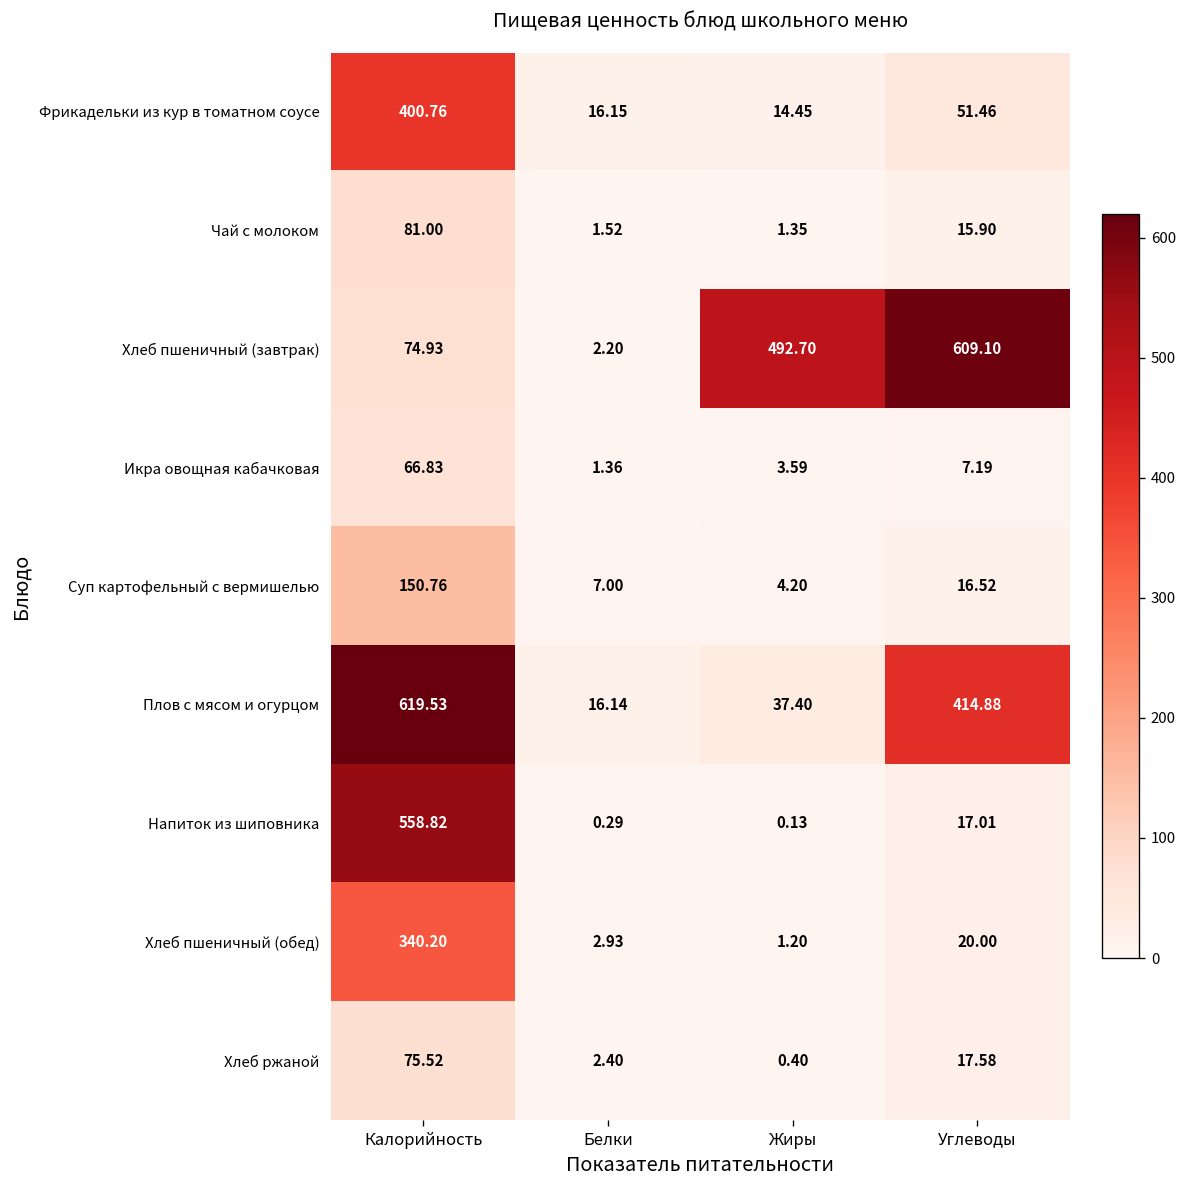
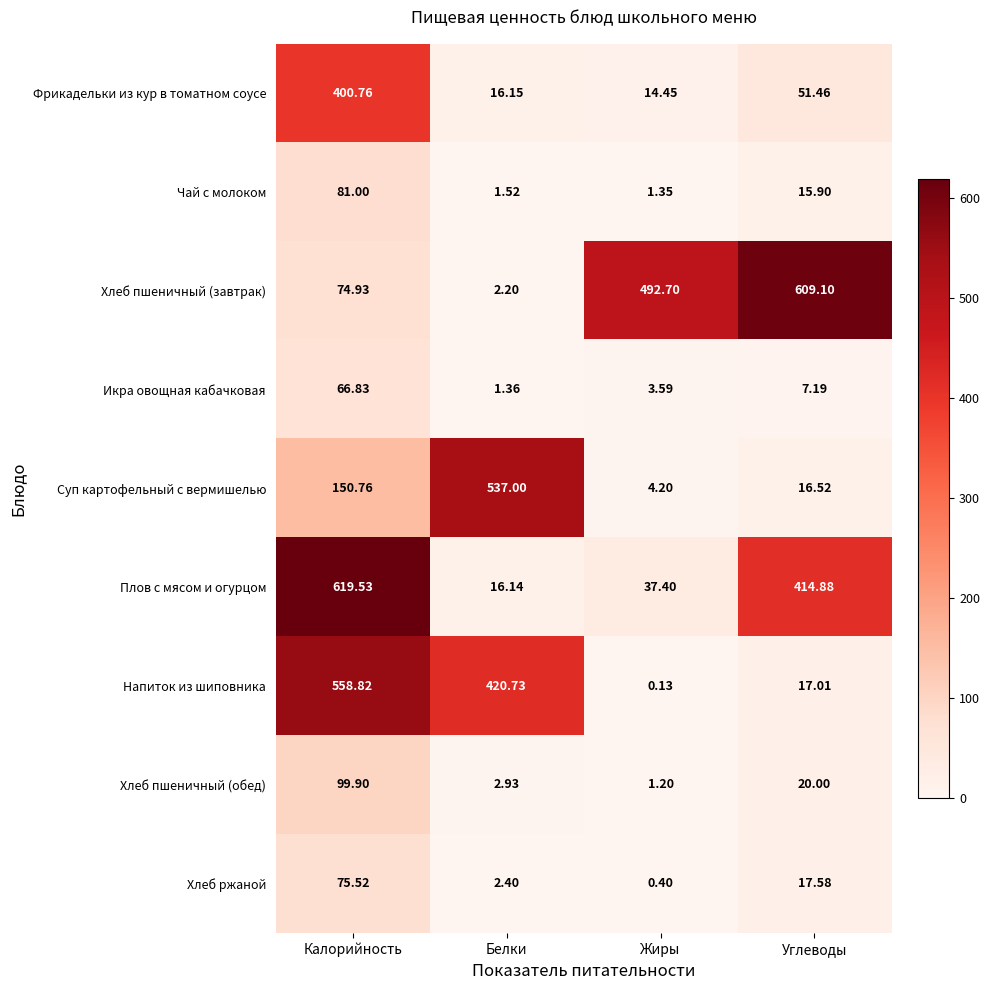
  {
    "Фрикадельки из кур в томатном соусе": {
      "Калорийность": 400.76,
      "Белки": 16.15,
      "Жиры": 14.45,
      "Углеводы": 51.46
    },
    "Чай с молоком": {
      "Калорийность": 81.00,
      "Белки": 1.52,
      "Жиры": 1.35,
      "Углеводы": 15.90
    },
    "Хлеб пшеничный (завтрак)": {
      "Калорийность": 74.93,
      "Белки": 2.20,
      "Жиры": 492.70,
      "Углеводы": 609.10
    },
    "Икра овощная кабачковая": {
      "Калорийность": 66.83,
      "Белки": 1.36,
      "Жиры": 3.59,
      "Углеводы": 7.19
    },
    "Суп картофельный с вермишелью": {
      "Калорийность": 150.76,
-     "Белки": 7.00,
+     "Белки": 537.00,
      "Жиры": 4.20,
      "Углеводы": 16.52
    },
    "Плов с мясом и огурцом": {
      "Калорийность": 619.53,
      "Белки": 16.14,
      "Жиры": 37.40,
      "Углеводы": 414.88
    },
    "Напиток из шиповника": {
      "Калорийность": 558.82,
-     "Белки": 0.29,
+     "Белки": 420.73,
      "Жиры": 0.13,
      "Углеводы": 17.01
    },
    "Хлеб пшеничный (обед)": {
-     "Калорийность": 340.20,
+     "Калорийность": 99.90,
      "Белки": 2.93,
      "Жиры": 1.20,
      "Углеводы": 20.00
    },
    "Хлеб ржаной": {
      "Калорийность": 75.52,
      "Белки": 2.40,
      "Жиры": 0.40,
      "Углеводы": 17.58
    }
  }
